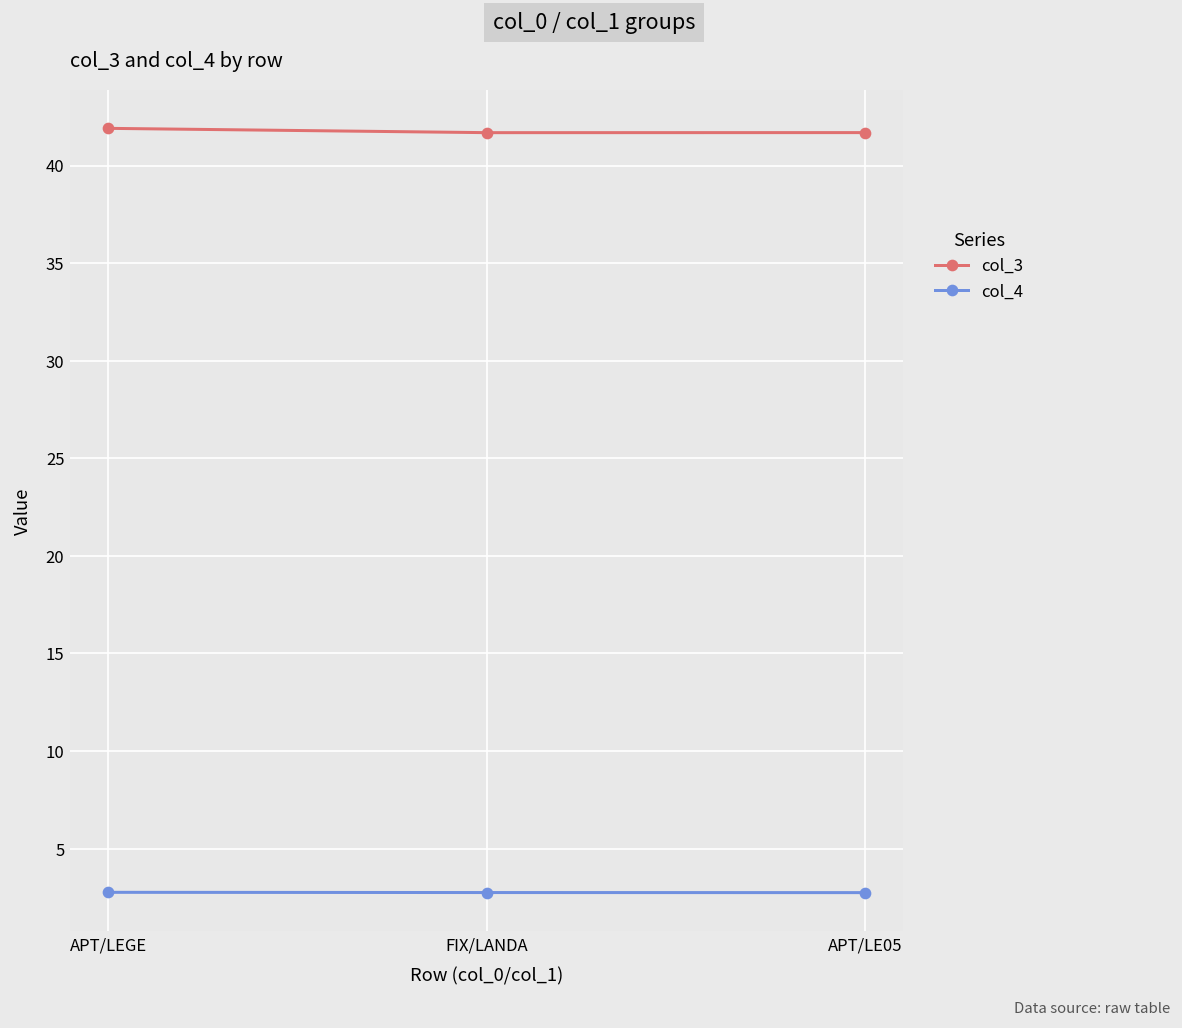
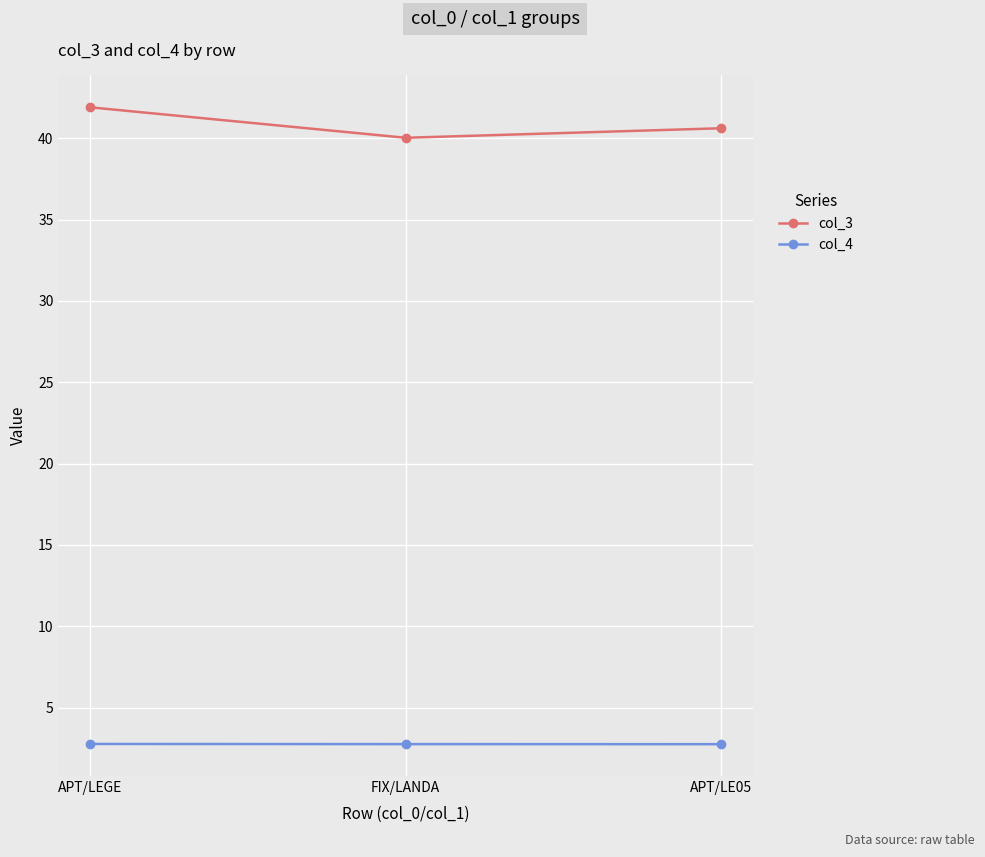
  {
    "col_3": {
      "APT/LEGE": 41.9,
-     "FIX/LANDA": 41.7,
-     "APT/LE05": 41.7
+     "FIX/LANDA": 40.0,
+     "APT/LE05": 40.6
    },
    "col_4": {
      "APT/LEGE": 2.8,
      "FIX/LANDA": 2.8,
      "APT/LE05": 2.7
    }
  }
